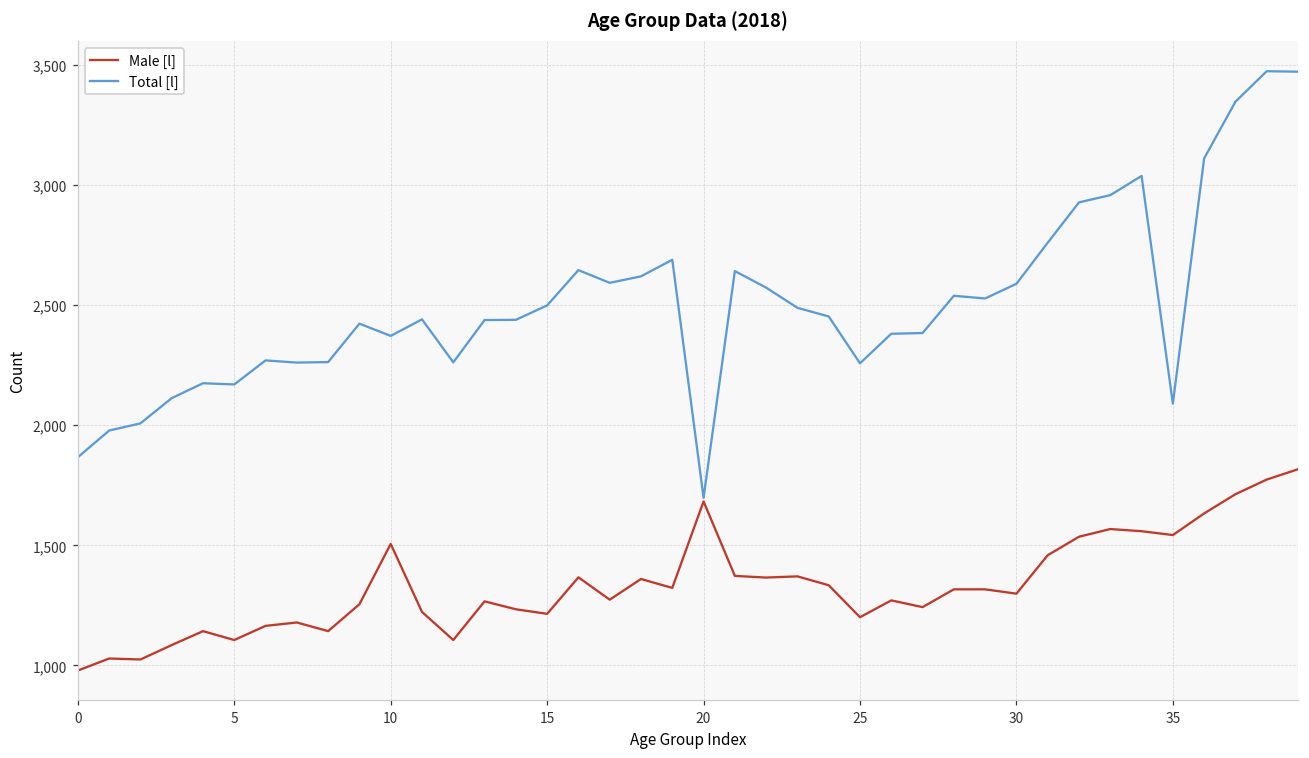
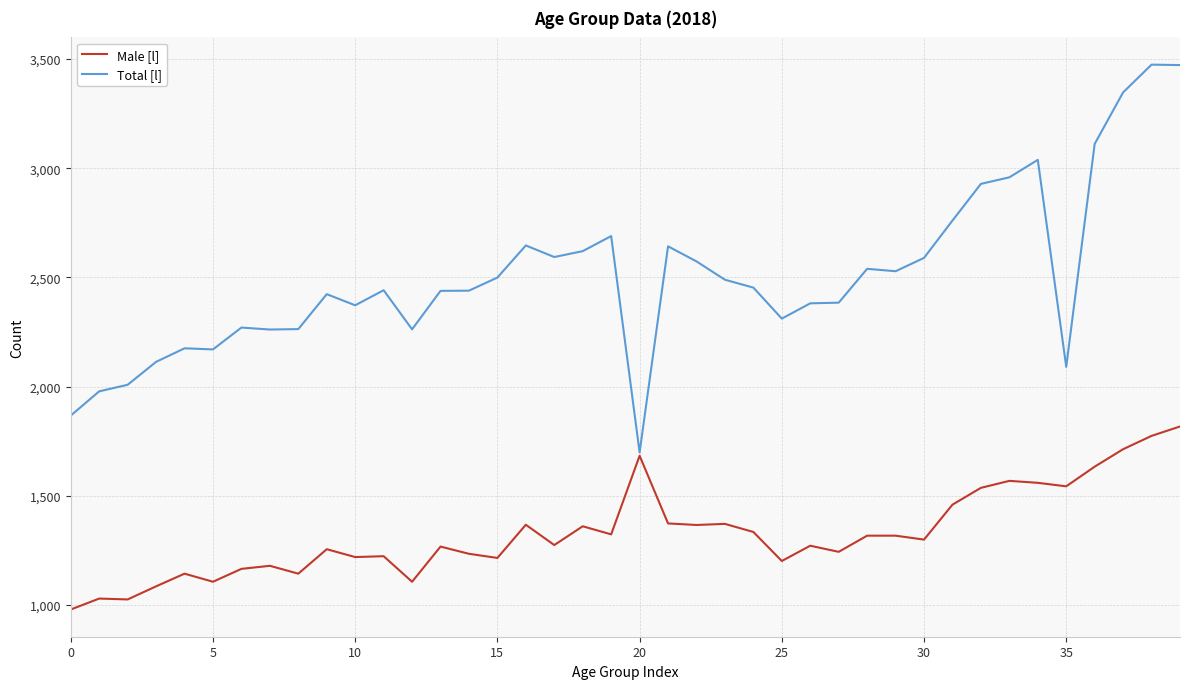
  {
    "Male [l]": {
      "0": "980",
      "5": "1,110",
-     "10": "1,510",
+     "10": "1,220",
      "15": "1,220",
      "20": "1,680",
      "25": "1,200",
      "30": "1,300",
      "35": "1,540"
    },
    "Total [l]": {
      "0": "1,870",
      "5": "2,170",
      "10": "2,370",
      "15": "2,500",
      "20": "1,700",
-     "25": "2,260",
+     "25": "2,310",
      "30": "2,590",
      "35": "2,090"
    }
  }
